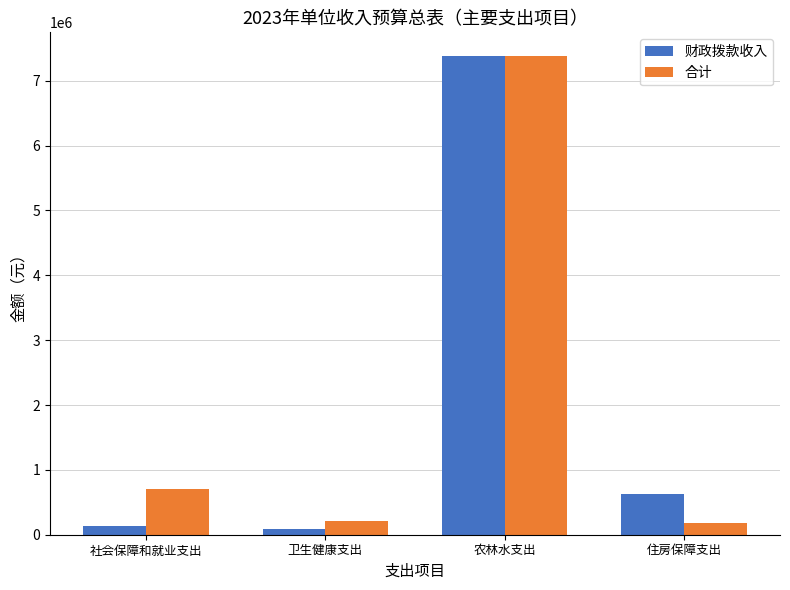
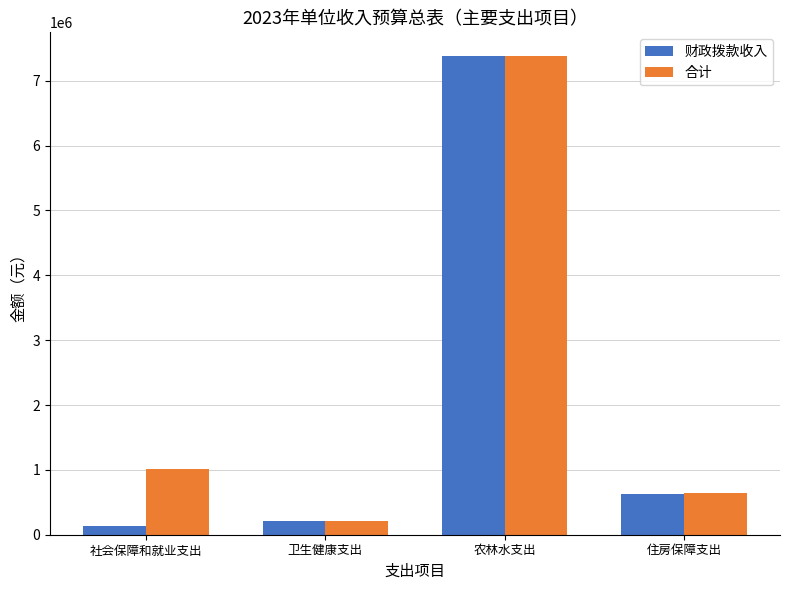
  {
    "财政拨款收入": {
      "社会保障和就业支出": 100000,
-     "卫生健康支出": 100000,
+     "卫生健康支出": 200000,
      "农林水支出": 7400000,
      "住房保障支出": 600000
    },
    "合计": {
-     "社会保障和就业支出": 700000,
+     "社会保障和就业支出": 1000000,
      "卫生健康支出": 200000,
      "农林水支出": 7400000,
-     "住房保障支出": 200000
+     "住房保障支出": 600000
    }
  }
